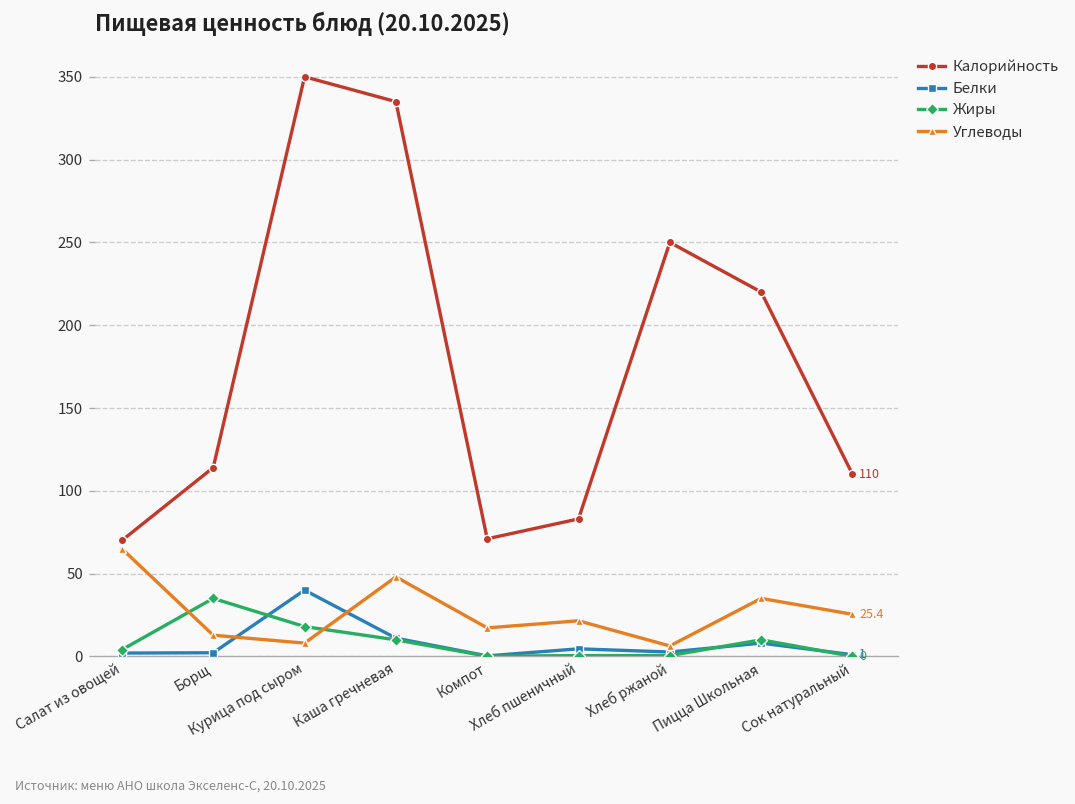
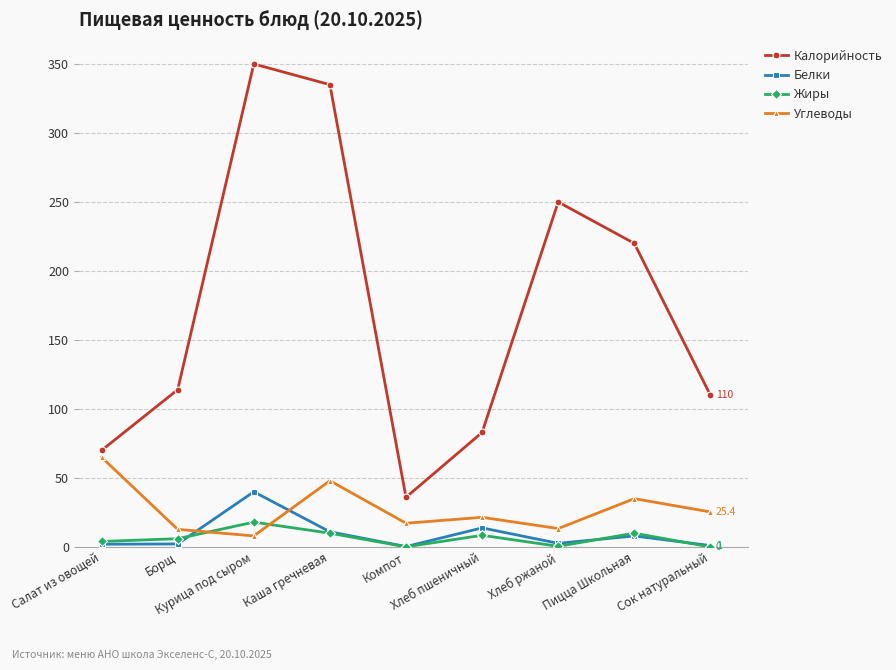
  {
    "Калорийность": {
      "Салат из овощей": 70,
      "Борщ": 114,
      "Курица под сыром": 350,
      "Каша гречневая": 335,
-     "Компот": 71,
+     "Компот": 36,
      "Хлеб пшеничный": 83,
      "Хлеб ржаной": 250,
      "Пицца Школьная": 220
    },
    "Белки": {
      "Салат из овощей": 2,
      "Борщ": 2,
      "Курица под сыром": 40,
-     "Хлеб пшеничный": 5,
+     "Хлеб пшеничный": 14,
      "Хлеб ржаной": 3,
      "Пицца Школьная": 8
    },
    "Жиры": {
      "Салат из овощей": 4,
-     "Борщ": 35,
+     "Борщ": 6,
      "Курица под сыром": 18,
-     "Хлеб пшеничный": 0,
+     "Хлеб пшеничный": 8,
      "Хлеб ржаной": 0,
      "Пицца Школьная": 10
    },
    "Углеводы": {
      "Салат из овощей": 65,
      "Борщ": 13,
      "Курица под сыром": 8,
      "Каша гречневая": 48,
      "Компот": 17,
      "Хлеб пшеничный": 21,
-     "Хлеб ржаной": 6,
+     "Хлеб ржаной": 13,
      "Пицца Школьная": 35
    }
  }
